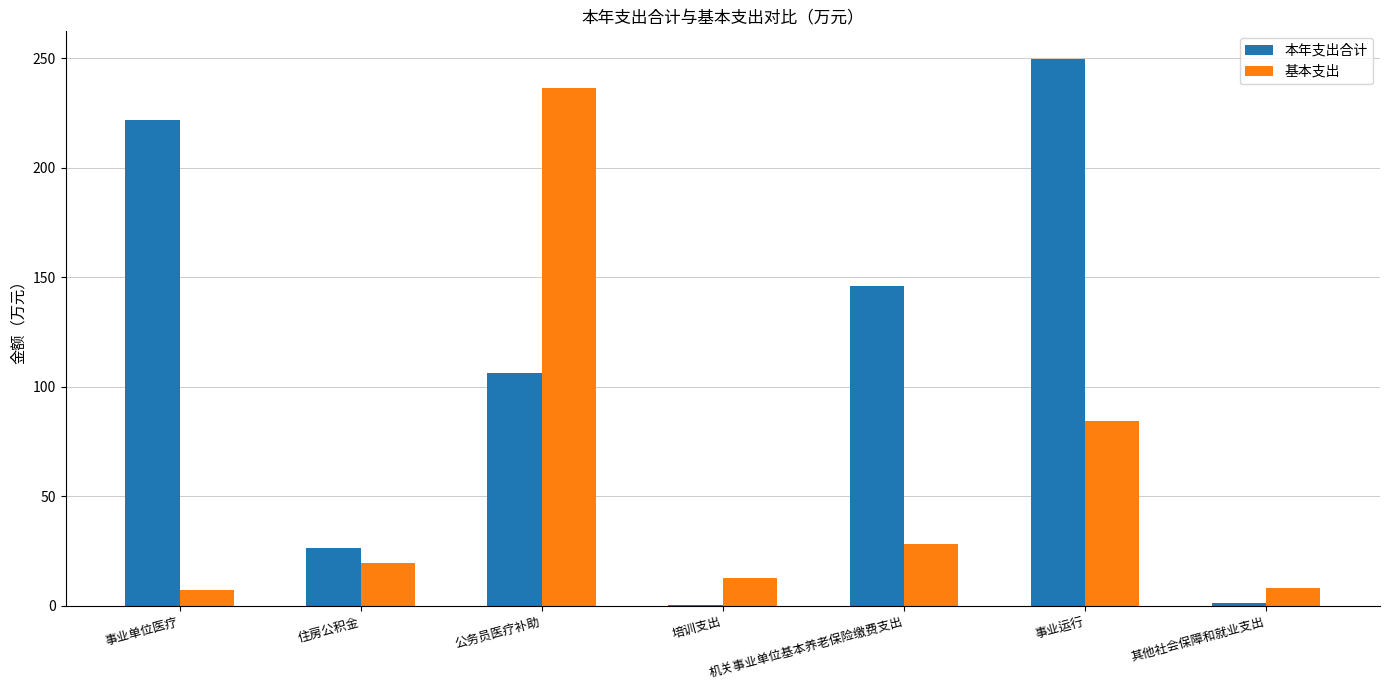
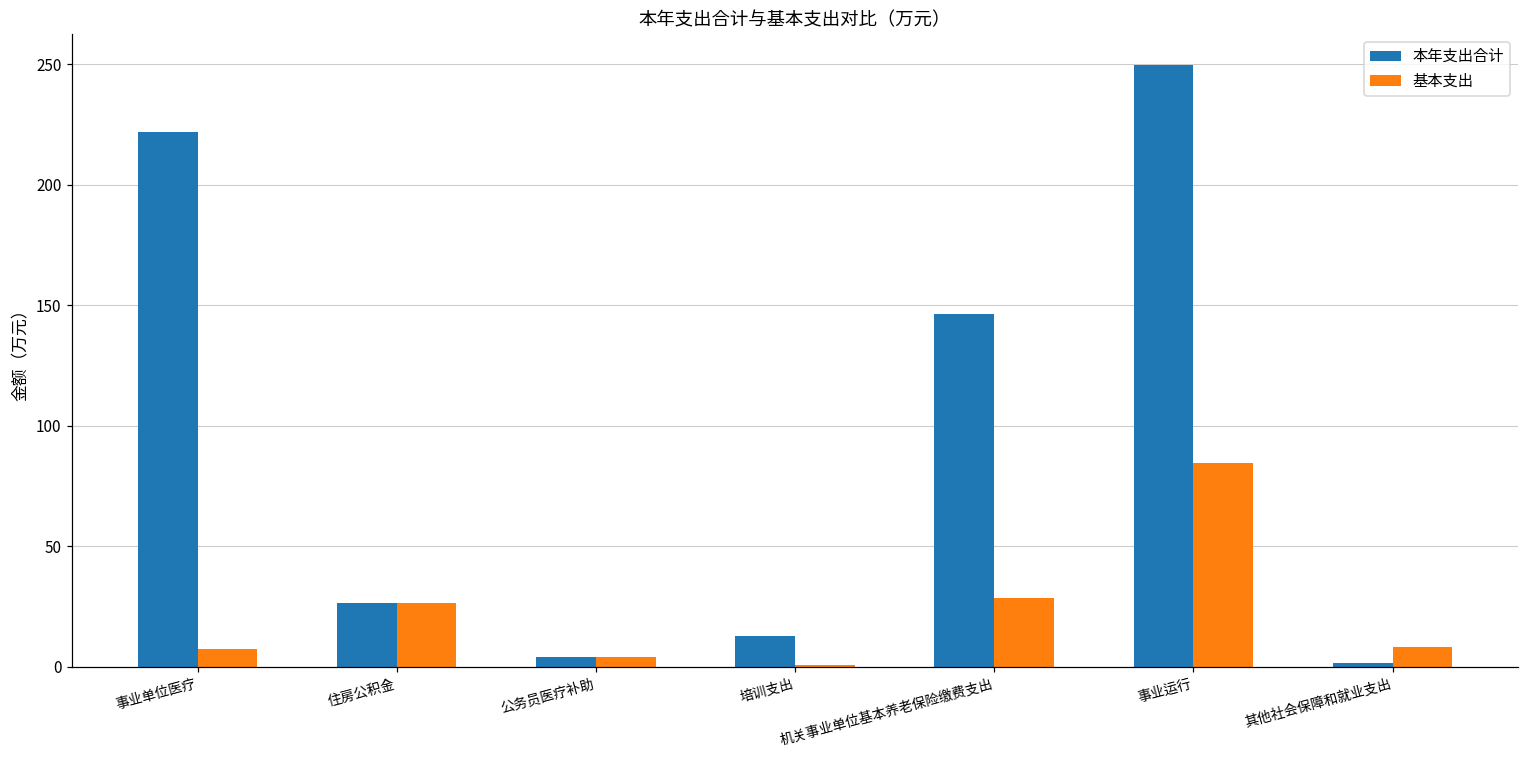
  {
    "本年支出合计": {
      "事业单位医疗": 222,
      "住房公积金": 26,
-     "公务员医疗补助": 106,
-     "培训支出": 0,
+     "公务员医疗补助": 4,
+     "培训支出": 13,
      "机关事业单位基本养老保险缴费支出": 146,
      "事业运行": 250,
      "其他社会保障和就业支出": 2
    },
    "基本支出": {
      "事业单位医疗": 7,
-     "住房公积金": 20,
-     "公务员医疗补助": 237,
-     "培训支出": 13,
+     "住房公积金": 26,
+     "公务员医疗补助": 4,
+     "培训支出": 0,
      "机关事业单位基本养老保险缴费支出": 28,
      "事业运行": 85,
      "其他社会保障和就业支出": 8
    }
  }
